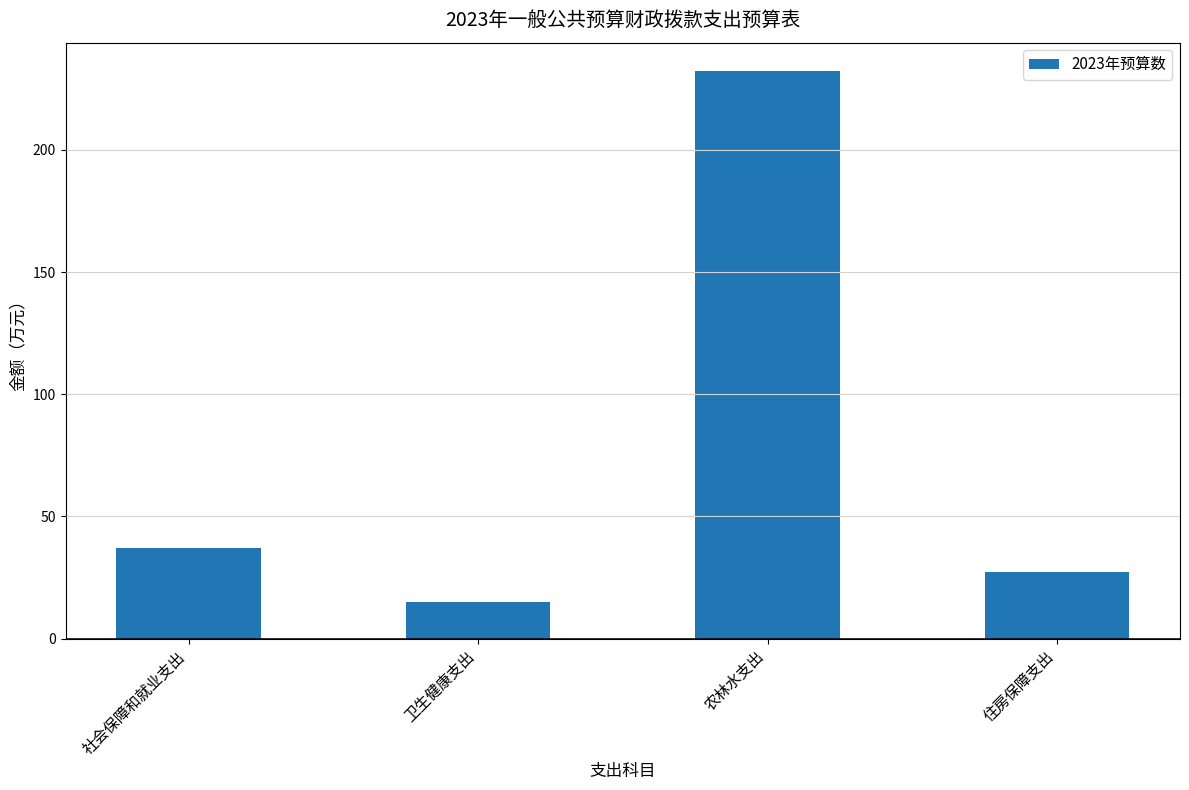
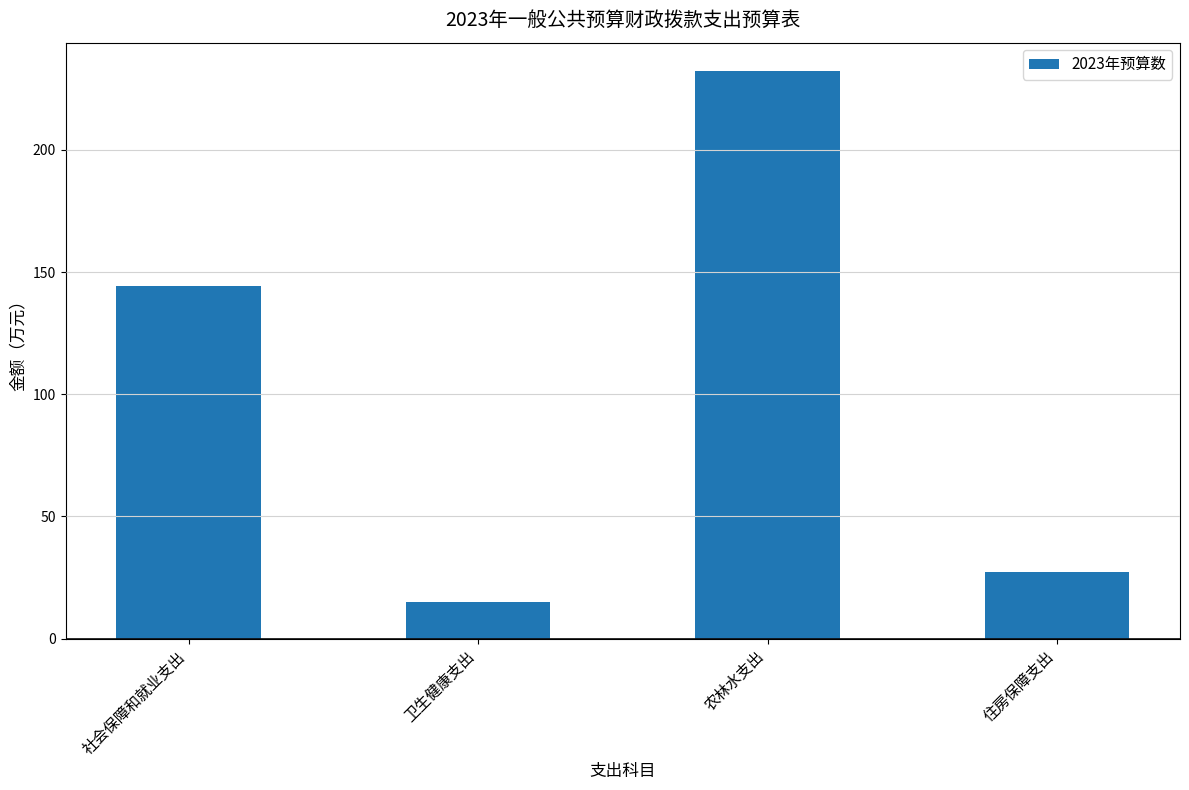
  {
-   "社会保障和就业支出": 37,
+   "社会保障和就业支出": 144,
    "卫生健康支出": 15,
    "农林水支出": 232,
    "住房保障支出": 27
  }
